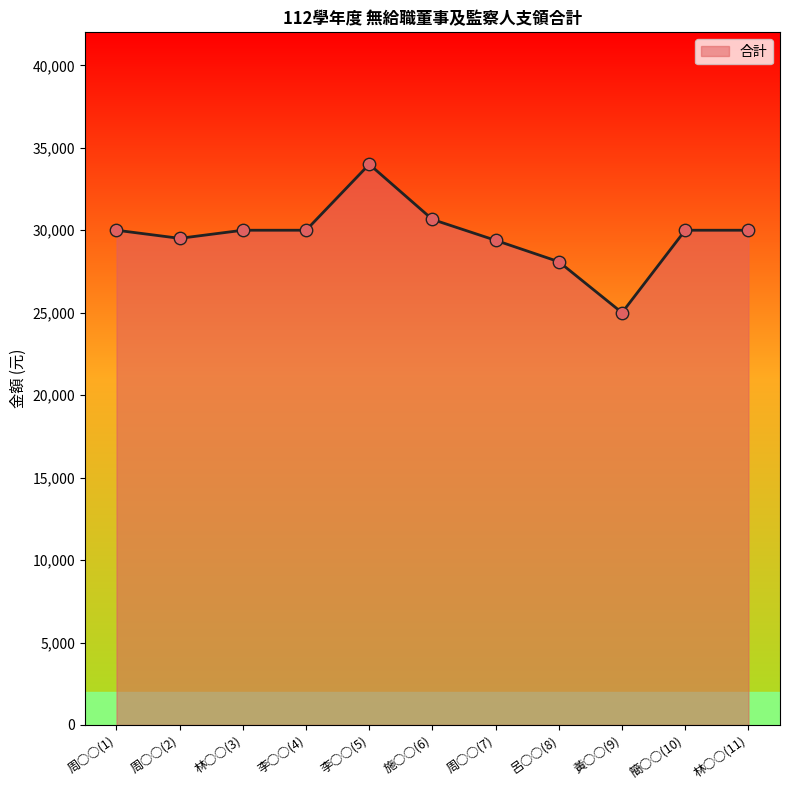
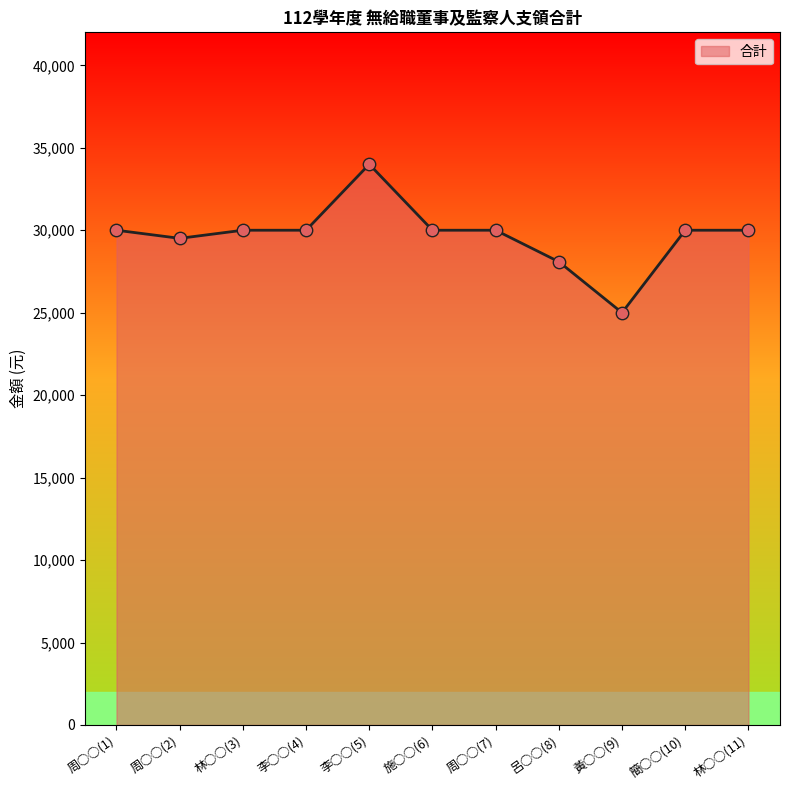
  {
    "周○○(1)": "30,000",
    "周○○(2)": "29,500",
    "林○○(3)": "30,000",
    "李○○(4)": "30,000",
    "李○○(5)": "34,000",
-   "施○○(6)": "30,700",
-   "周○○(7)": "29,400",
+   "施○○(6)": "30,000",
+   "周○○(7)": "30,000",
    "呂○○(8)": "28,100",
    "黃○○(9)": "25,000",
    "簡○○(10)": "30,000",
    "林○○(11)": "30,000"
  }
